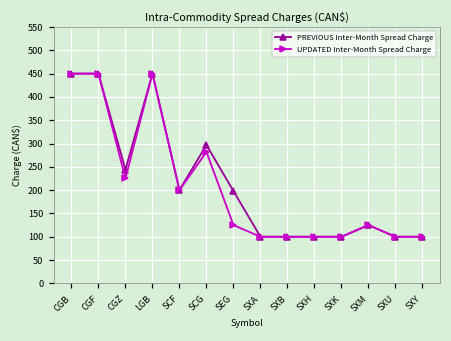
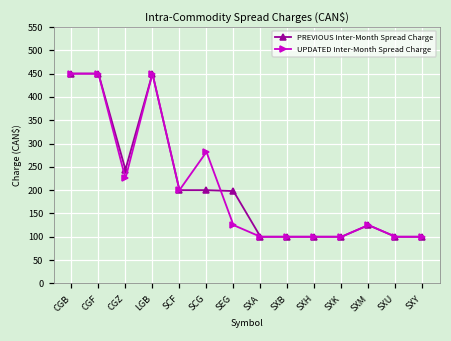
  {
    "PREVIOUS Inter-Month Spread Charge": {
      "CGZ": 240,
-     "SCG": 300,
+     "SCG": 200,
      "SEG": 200
    },
    "UPDATED Inter-Month Spread Charge": {
      "CGZ": 230,
      "SCG": 280,
      "SEG": 130
    }
  }
